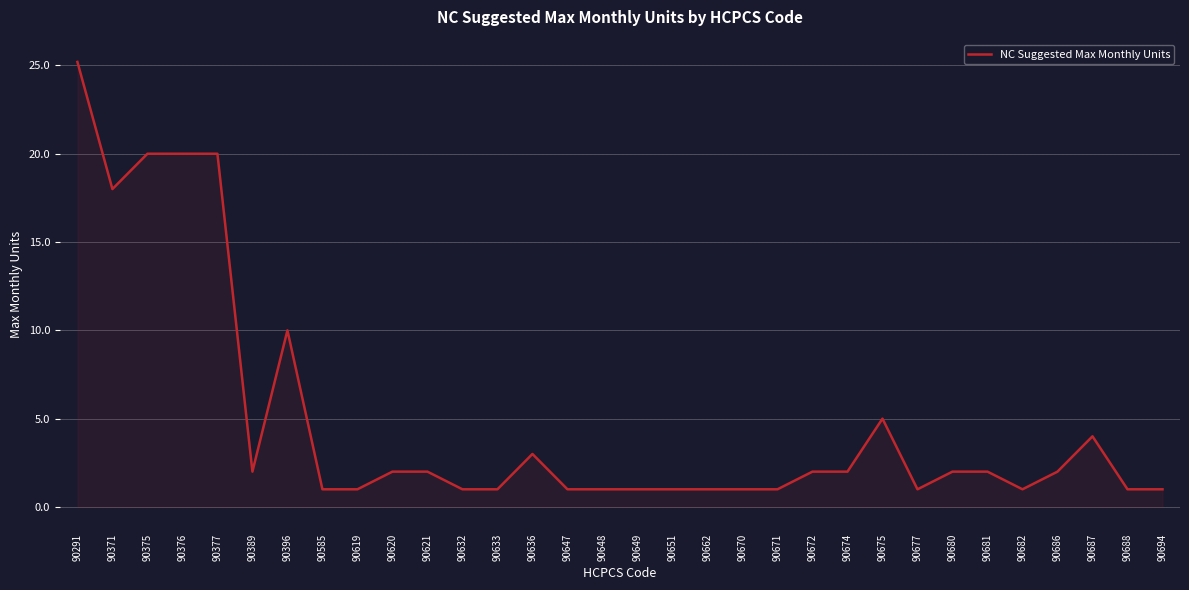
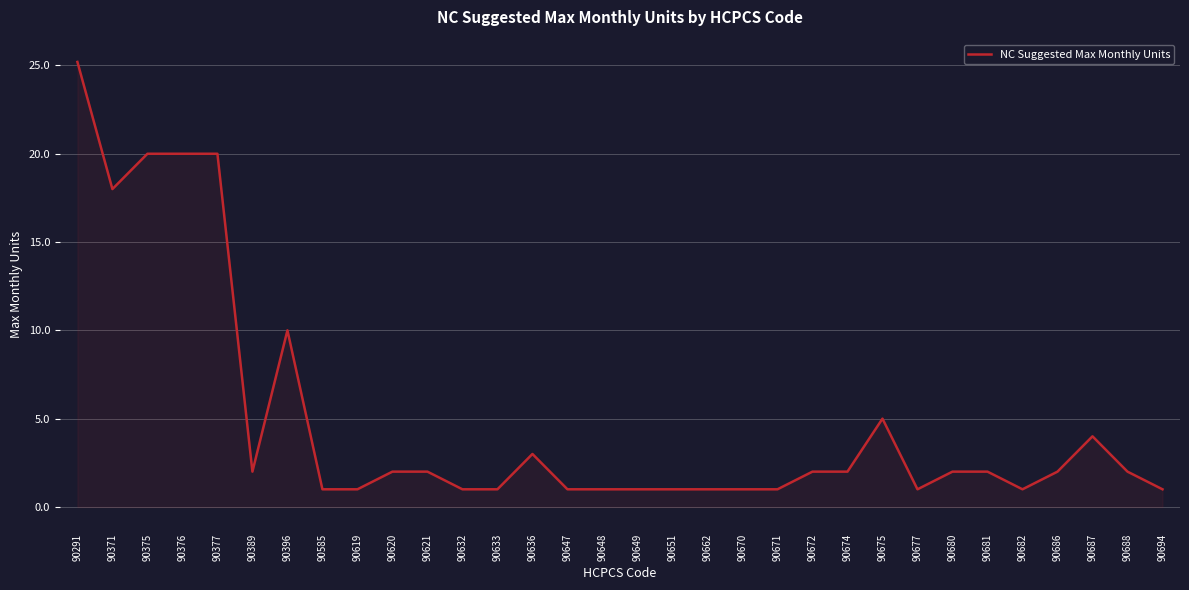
  {
    "90291": 25.2,
    "90371": 18,
    "90375": 20,
    "90376": 20,
    "90377": 20,
    "90389": 2,
    "90396": 10,
    "90585": 1,
    "90619": 1,
    "90620": 2,
    "90621": 2,
    "90632": 1,
    "90633": 1,
    "90636": 3,
    "90647": 1,
    "90648": 1,
    "90649": 1,
    "90651": 1,
    "90662": 1,
    "90670": 1,
    "90671": 1,
    "90672": 2,
    "90674": 2,
    "90675": 5,
    "90677": 1,
    "90680": 2,
    "90681": 2,
    "90682": 1,
    "90686": 2,
    "90687": 4,
-   "90688": 1,
+   "90688": 2,
    "90694": 1
  }
